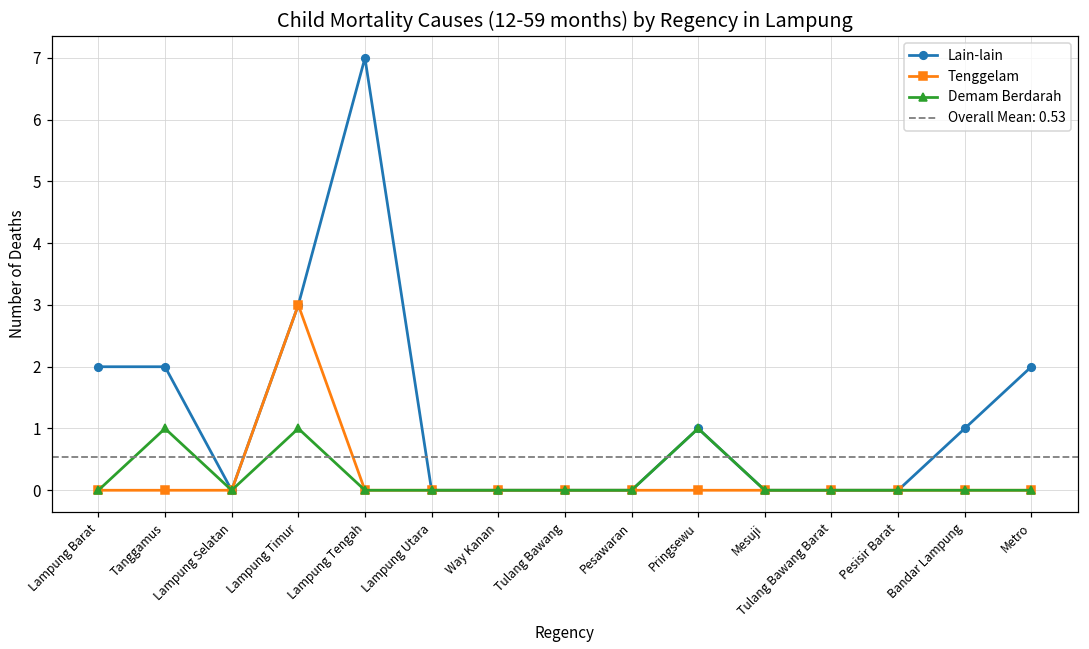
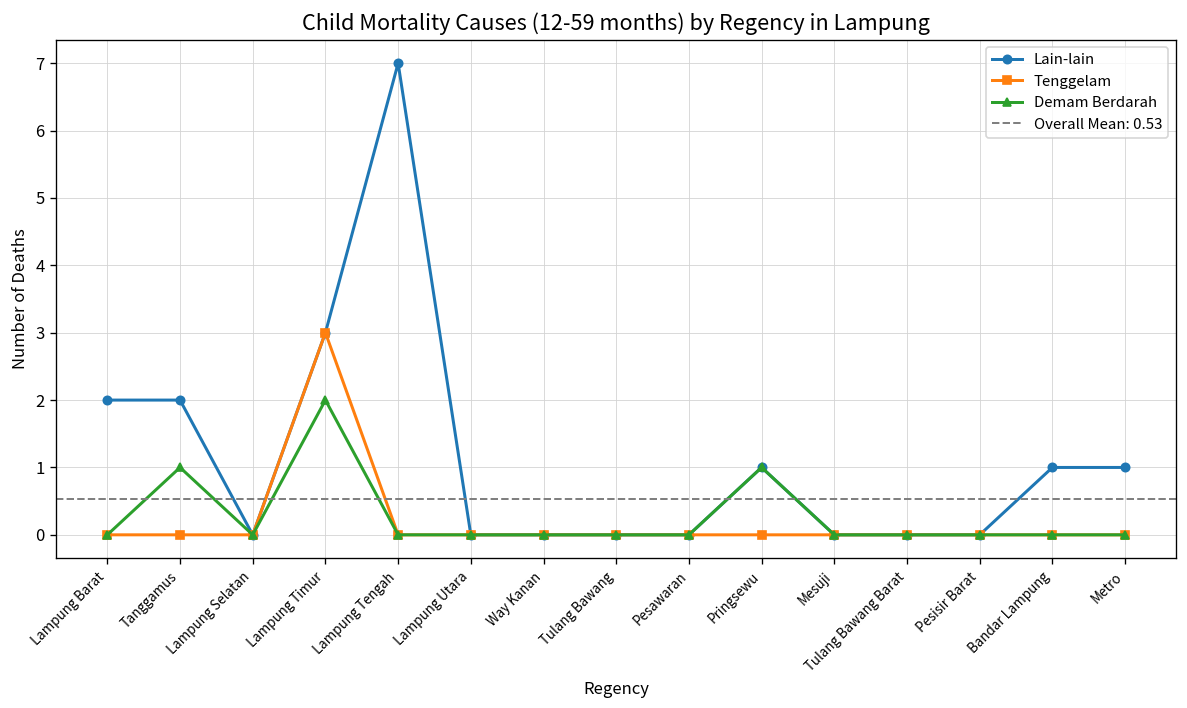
  {
    "Lain-lain": {
      "Lampung Barat": 2,
      "Tanggamus": 2,
      "Lampung Tengah": 7,
      "Bandar Lampung": 1,
-     "Metro": 2
+     "Metro": 1
    },
    "Tenggelam": {
      "Tanggamus": 0,
      "Pringsewu": 0
    },
    "Demam Berdarah": {
      "Tanggamus": 1,
-     "Lampung Timur": 1
+     "Lampung Timur": 2
    }
  }
